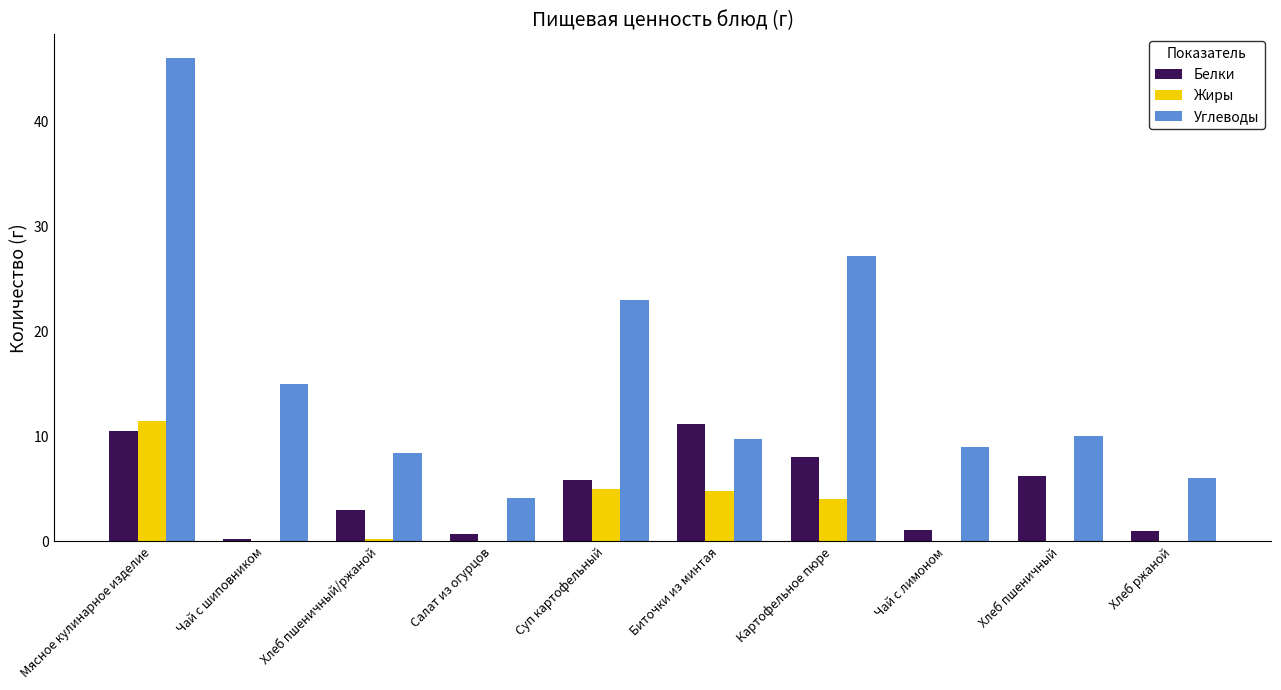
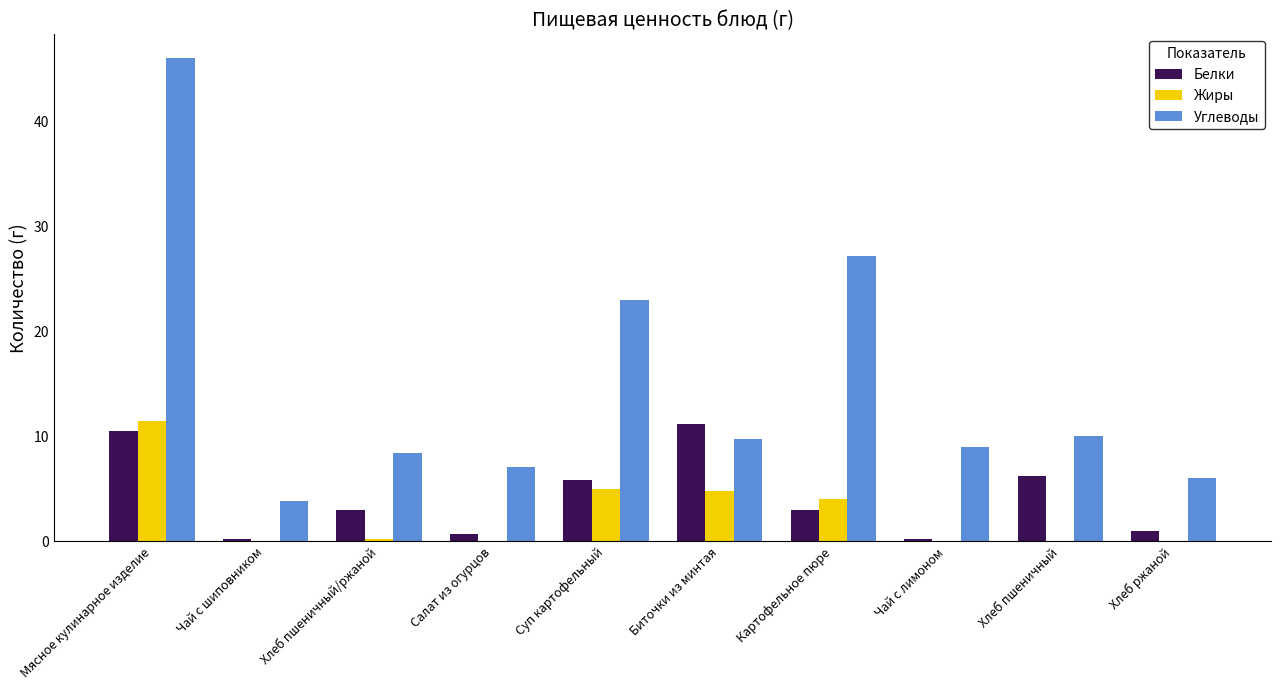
  {
    "Белки": {
      "Мясное кулинарное изделие": 10.5,
      "Хлеб пшеничный/ржаной": 3.0,
      "Салат из огурцов": 0.8,
      "Суп картофельный": 5.9,
      "Биточки из минтая": 11.2,
-     "Картофельное пюре": 8,
-     "Чай с лимоном": 1.1,
+     "Картофельное пюре": 3,
+     "Чай с лимоном": 0.2,
      "Хлеб пшеничный": 6.2,
      "Хлеб ржаной": 1.0
    },
    "Жиры": {
      "Мясное кулинарное изделие": 11.5,
      "Хлеб пшеничный/ржаной": 0.2,
      "Суп картофельный": 5.0,
      "Биточки из минтая": 4.8,
      "Картофельное пюре": 4.0,
      "Хлеб пшеничный": 0.0,
      "Хлеб ржаной": 0.0
    },
    "Углеводы": {
      "Мясное кулинарное изделие": 46.0,
-     "Чай с шиповником": 15.0,
+     "Чай с шиповником": 3.8,
      "Хлеб пшеничный/ржаной": 8.4,
-     "Салат из огурцов": 4.1,
+     "Салат из огурцов": 7.1,
      "Суп картофельный": 23.0,
      "Биточки из минтая": 9.8,
      "Картофельное пюре": 27.2,
      "Чай с лимоном": 9.0,
      "Хлеб пшеничный": 10.0,
      "Хлеб ржаной": 6.0
    }
  }
